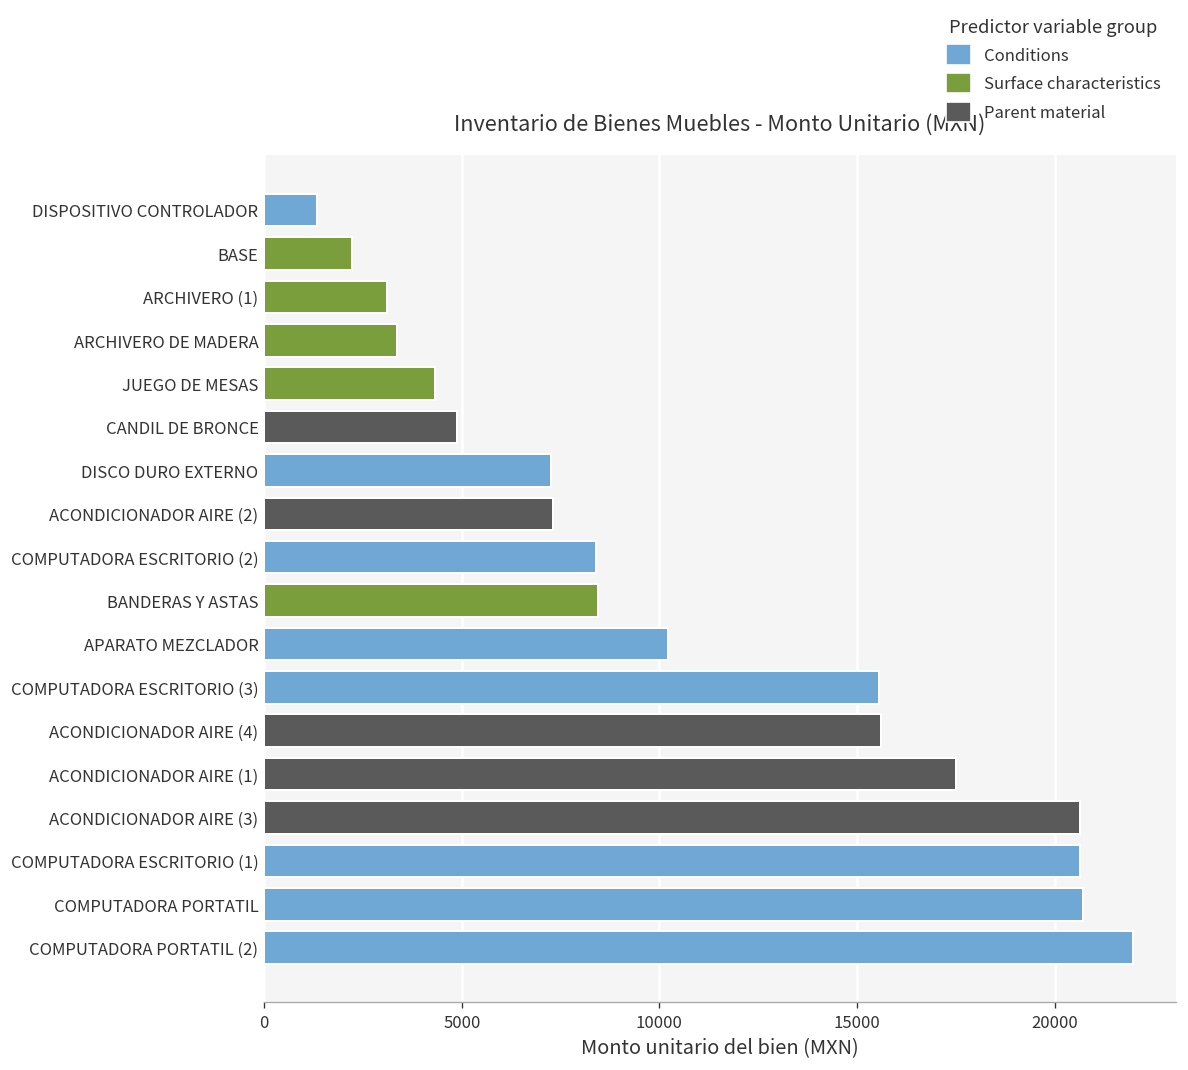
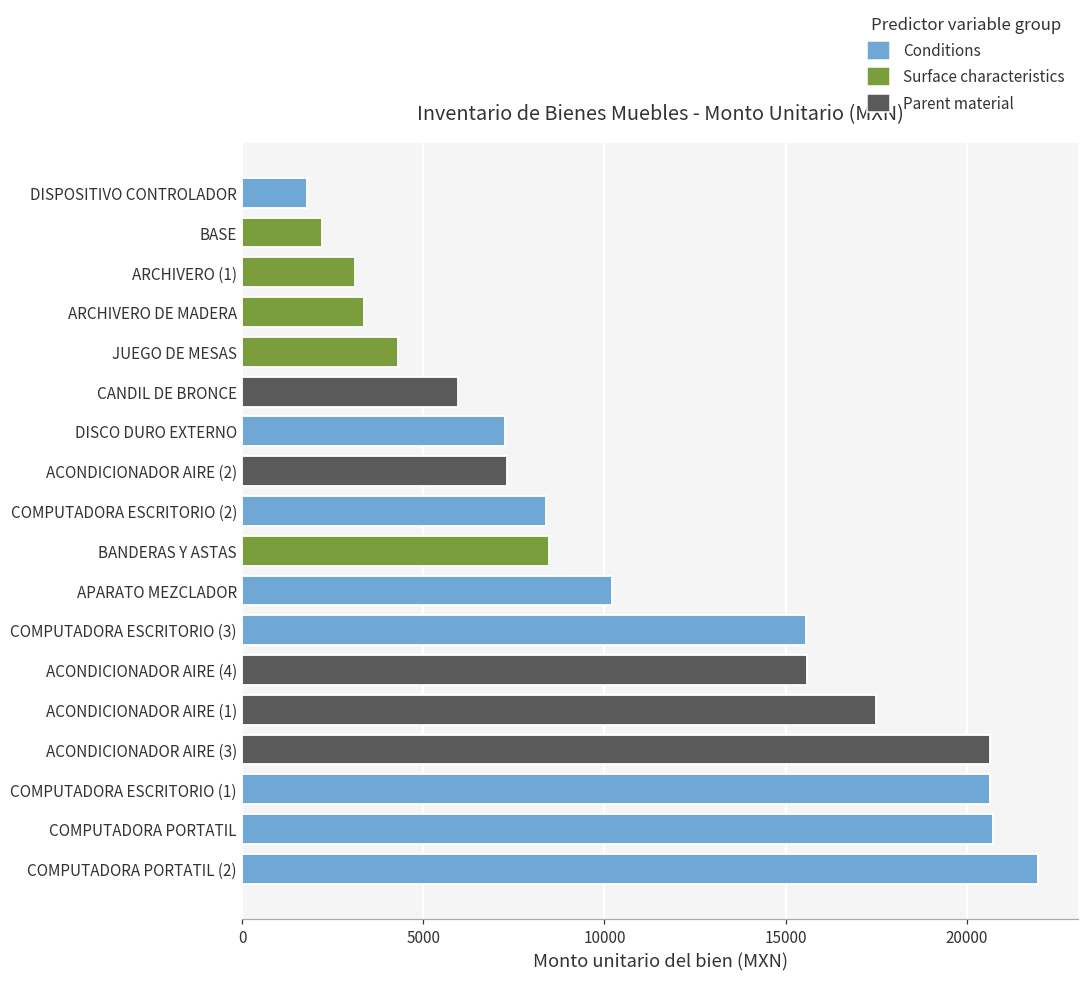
  {
-   "DISPOSITIVO CONTROLADOR": 1300,
+   "DISPOSITIVO CONTROLADOR": 1800,
    "BASE": 2200,
    "ARCHIVERO (1)": 3100,
    "ARCHIVERO DE MADERA": 3400,
    "JUEGO DE MESAS": 4300,
-   "CANDIL DE BRONCE": 4900,
+   "CANDIL DE BRONCE": 6000,
    "DISCO DURO EXTERNO": 7300,
    "ACONDICIONADOR AIRE (2)": 7300,
    "COMPUTADORA ESCRITORIO (2)": 8400,
    "BANDERAS Y ASTAS": 8500,
    "APARATO MEZCLADOR": 10200,
    "COMPUTADORA ESCRITORIO (3)": 15600,
    "ACONDICIONADOR AIRE (4)": 15600,
    "ACONDICIONADOR AIRE (1)": 17500,
    "ACONDICIONADOR AIRE (3)": 20600,
    "COMPUTADORA ESCRITORIO (1)": 20600,
    "COMPUTADORA PORTATIL": 20700,
    "COMPUTADORA PORTATIL (2)": 22000
  }
